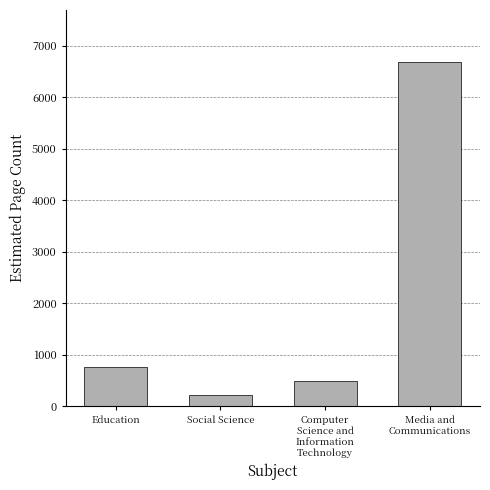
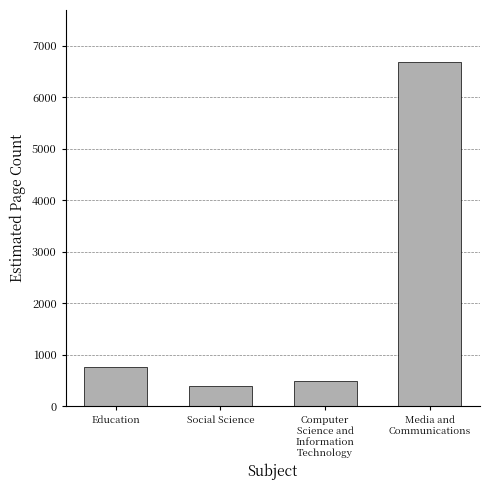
  {
    "Education": 800,
-   "Social Science": 200,
+   "Social Science": 400,
    "Computer Science and Information Technology": 500,
    "Media and Communications": 6700
  }
